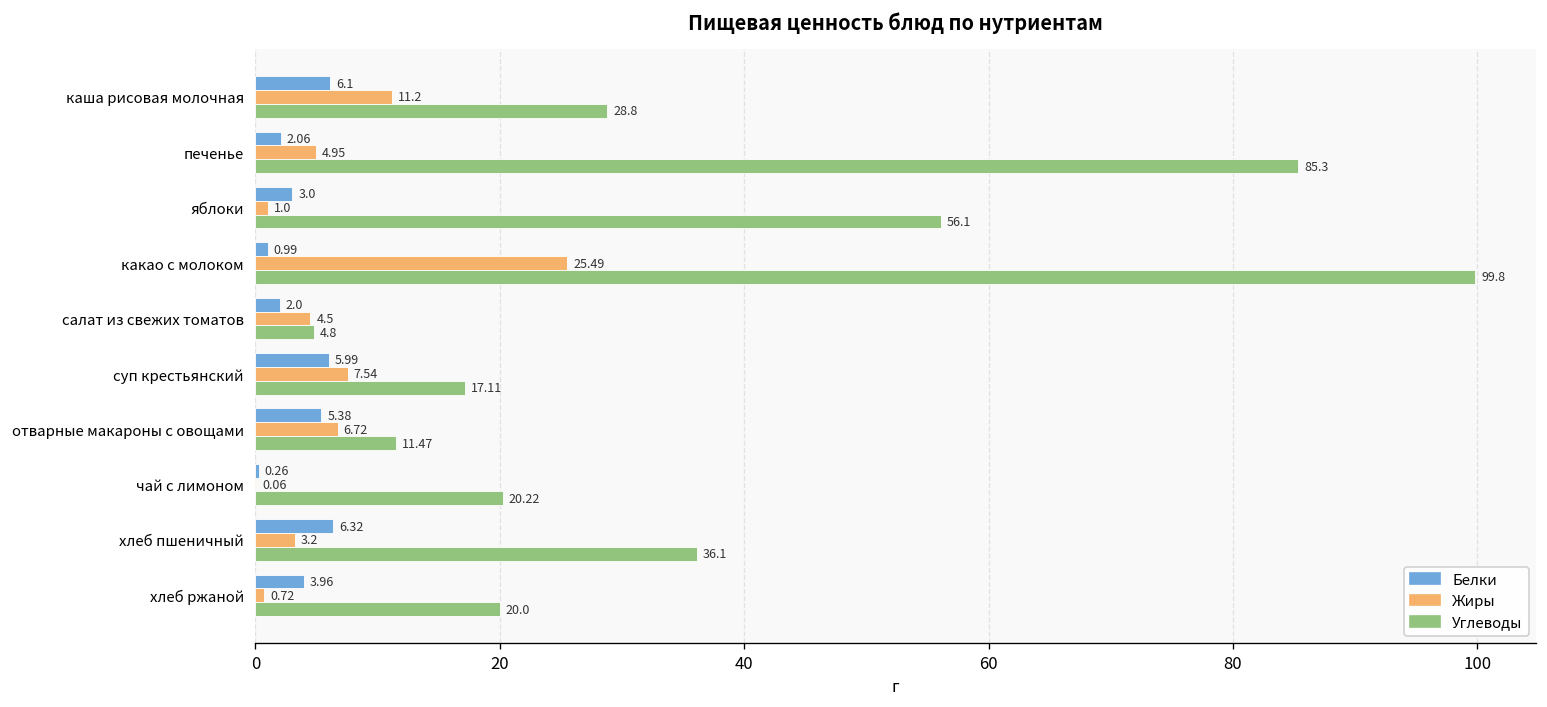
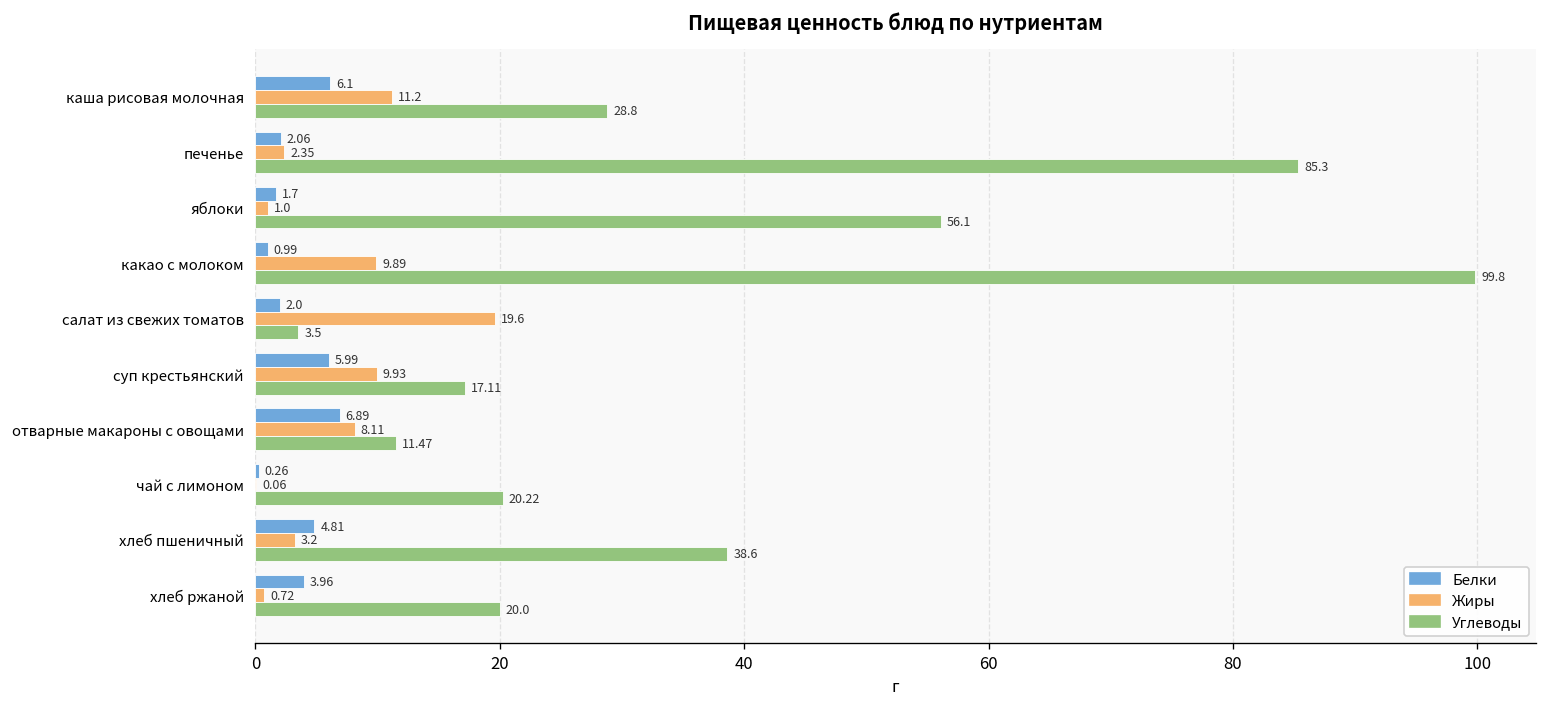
  {
    "Белки": {
      "каша рисовая молочная": 6.1,
      "печенье": 2.06,
-     "яблоки": 3.0,
+     "яблоки": 1.7,
      "какао с молоком": 0.99,
      "салат из свежих томатов": 2.0,
      "суп крестьянский": 5.99,
-     "отварные макароны с овощами": 5.38,
+     "отварные макароны с овощами": 6.89,
      "чай с лимоном": 0.26,
-     "хлеб пшеничный": 6.32,
+     "хлеб пшеничный": 4.81,
      "хлеб ржаной": 3.96
    },
    "Жиры": {
      "каша рисовая молочная": 11.2,
-     "печенье": 4.95,
+     "печенье": 2.35,
      "яблоки": 1.0,
-     "какао с молоком": 25.49,
-     "салат из свежих томатов": 4.5,
-     "суп крестьянский": 7.54,
-     "отварные макароны с овощами": 6.72,
+     "какао с молоком": 9.89,
+     "салат из свежих томатов": 19.6,
+     "суп крестьянский": 9.93,
+     "отварные макароны с овощами": 8.11,
      "чай с лимоном": 0.06,
      "хлеб пшеничный": 3.2,
      "хлеб ржаной": 0.72
    },
    "Углеводы": {
      "каша рисовая молочная": 28.8,
      "печенье": 85.3,
      "яблоки": 56.1,
      "какао с молоком": 99.8,
-     "салат из свежих томатов": 4.8,
+     "салат из свежих томатов": 3.5,
      "суп крестьянский": 17.11,
      "отварные макароны с овощами": 11.47,
      "чай с лимоном": 20.22,
-     "хлеб пшеничный": 36.1,
+     "хлеб пшеничный": 38.6,
      "хлеб ржаной": 20.0
    }
  }
